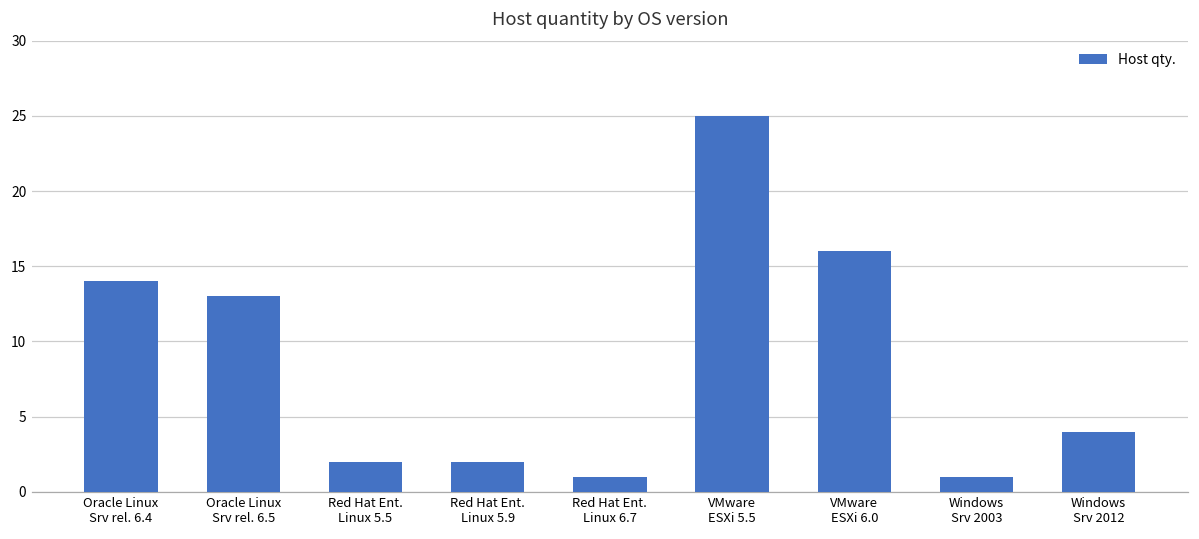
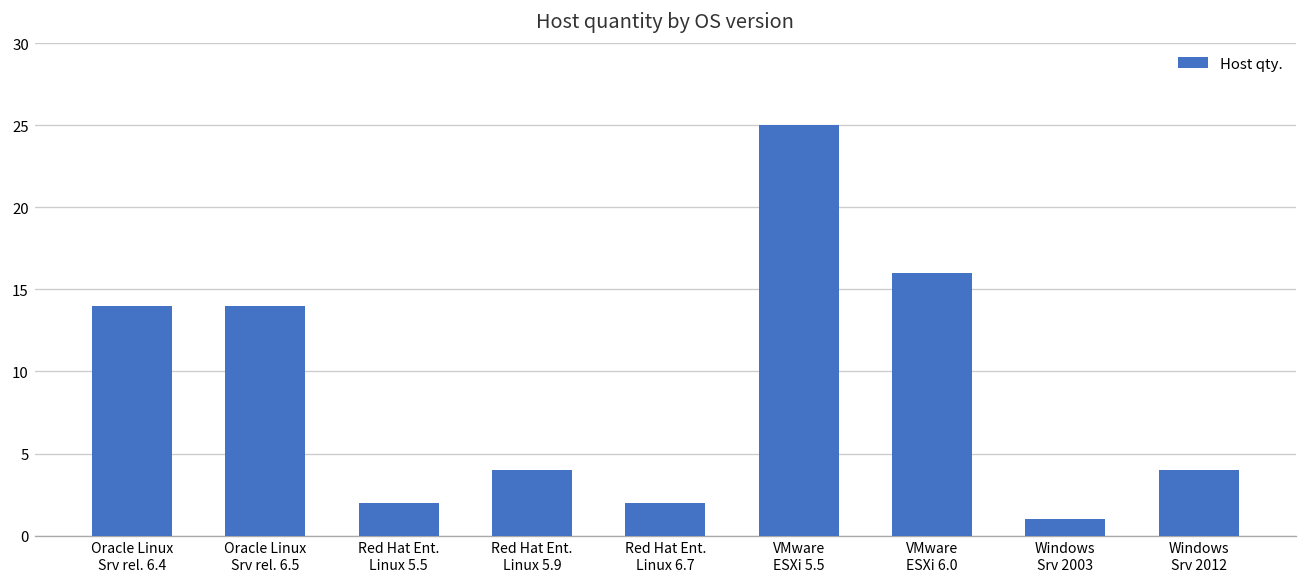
  {
    "Oracle Linux Srv rel. 6.4": 14,
-   "Oracle Linux Srv rel. 6.5": 13,
+   "Oracle Linux Srv rel. 6.5": 14,
    "Red Hat Ent. Linux 5.5": 2,
-   "Red Hat Ent. Linux 5.9": 2,
-   "Red Hat Ent. Linux 6.7": 1,
+   "Red Hat Ent. Linux 5.9": 4,
+   "Red Hat Ent. Linux 6.7": 2,
    "VMware ESXi 5.5": 25,
    "VMware ESXi 6.0": 16,
    "Windows Srv 2003": 1,
    "Windows Srv 2012": 4
  }
